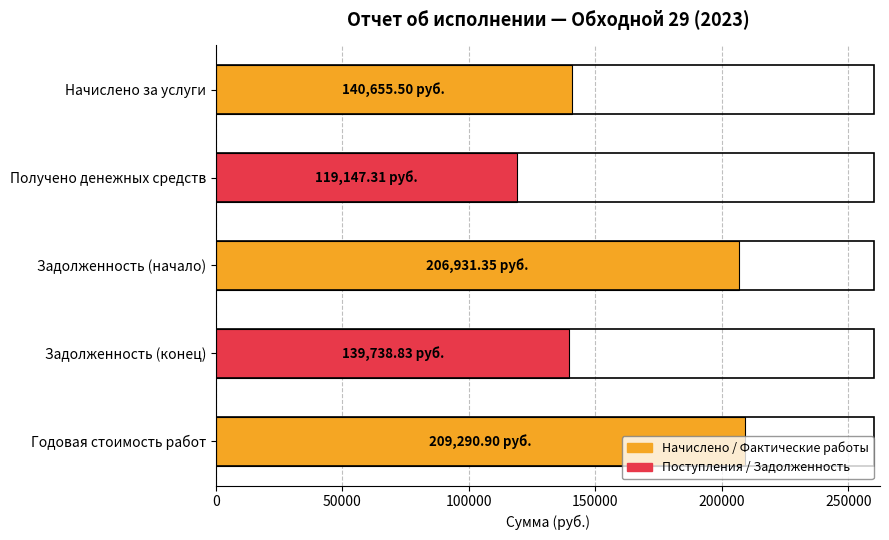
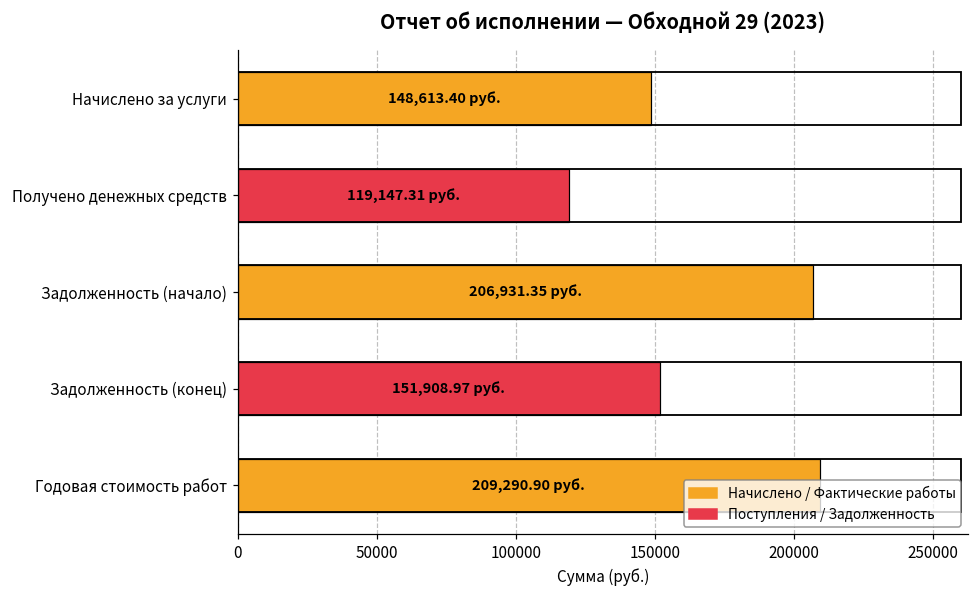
  {
-   "Начислено за услуги": "140,655.50",
+   "Начислено за услуги": "148,613.40",
    "Получено денежных средств": "119,147.31",
    "Задолженность (начало)": "206,931.35",
-   "Задолженность (конец)": "139,738.83"
+   "Задолженность (конец)": "151,908.97"
  }
